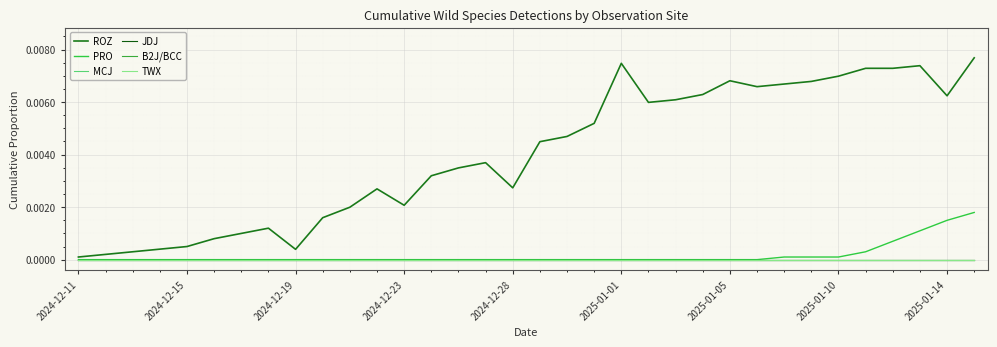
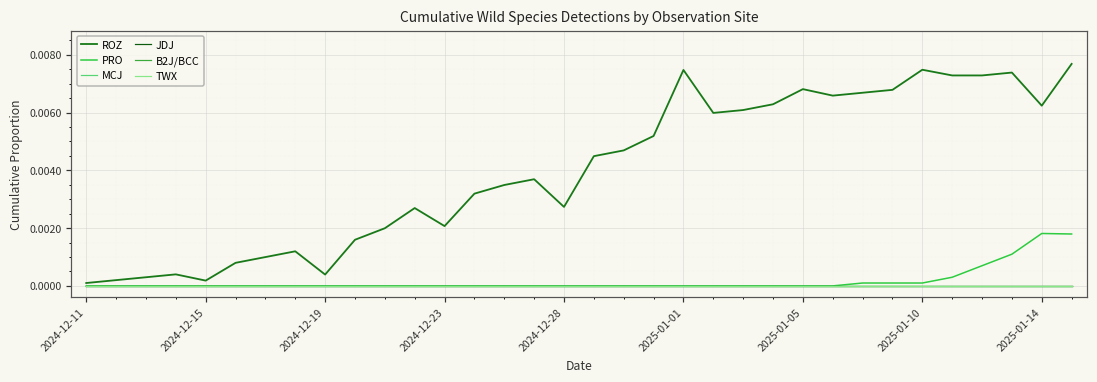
  {
    "ROZ": {
      "2024-12-11": 0.0001,
-     "2024-12-15": 0.0005,
+     "2024-12-15": 0.0002,
      "2024-12-19": 0.0004,
      "2024-12-23": 0.0021,
      "2024-12-28": 0.0027,
      "2025-01-01": 0.0075,
      "2025-01-05": 0.0068,
-     "2025-01-10": 0.0070,
+     "2025-01-10": 0.0075,
      "2025-01-14": 0.0062
    },
    "PRO": {
      "2025-01-10": 0.0001,
-     "2025-01-14": 0.0015
+     "2025-01-14": 0.0018
    },
    "TWX": {
      "2025-01-10": 0.0000,
      "2025-01-14": 0.0000
    }
  }
